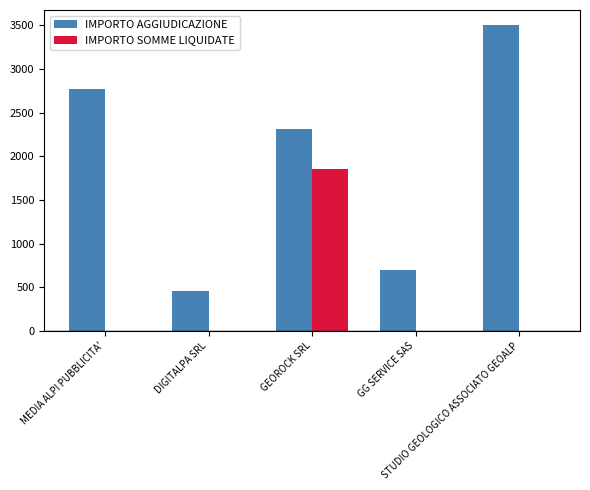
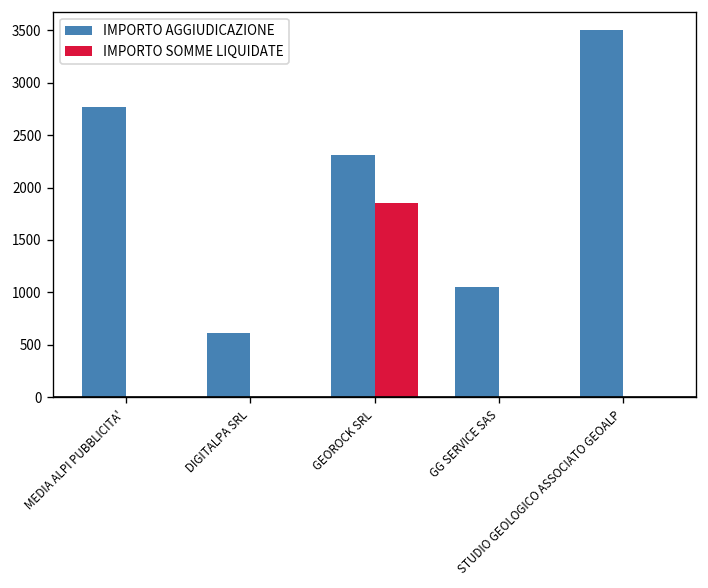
  {
    "IMPORTO AGGIUDICAZIONE": {
      "MEDIA ALPI PUBBLICITA'": 2800,
-     "DIGITALPA SRL": 500,
+     "DIGITALPA SRL": 600,
      "GEOROCK SRL": 2300,
-     "GG SERVICE SAS": 700,
+     "GG SERVICE SAS": 1100,
      "STUDIO GEOLOGICO ASSOCIATO GEOALP": 3500
    },
    "IMPORTO SOMME LIQUIDATE": {
      "MEDIA ALPI PUBBLICITA'": 0,
      "DIGITALPA SRL": 0,
      "GEOROCK SRL": 1800,
      "GG SERVICE SAS": 0,
      "STUDIO GEOLOGICO ASSOCIATO GEOALP": 0
    }
  }
